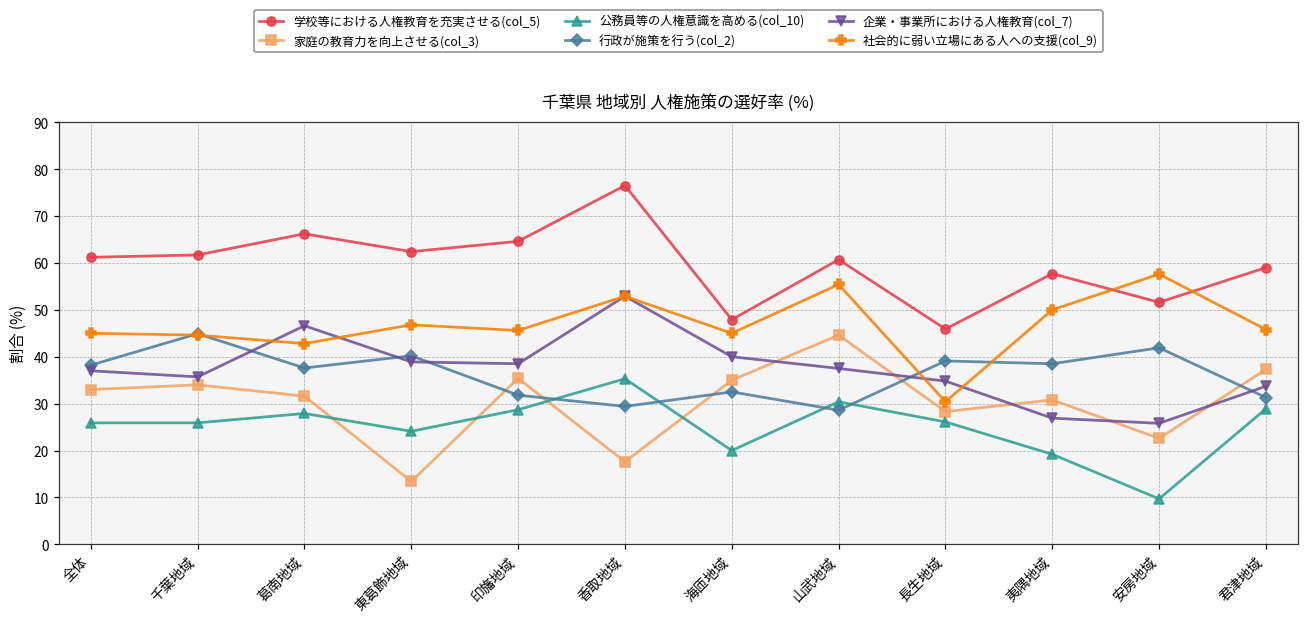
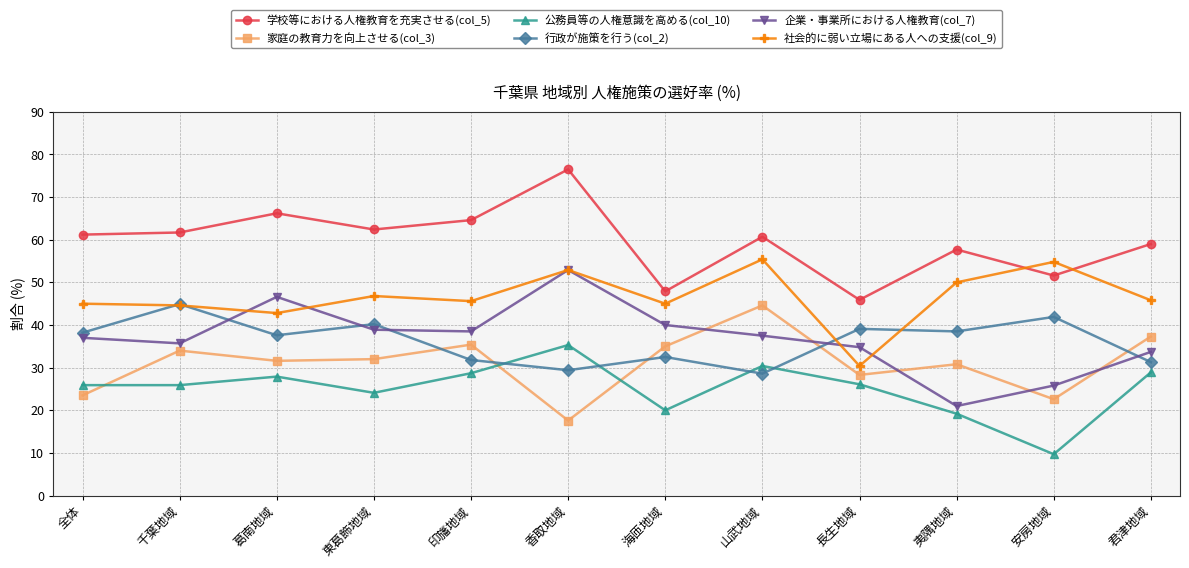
  {
    "学校等における人権教育を充実させる(col_5)": {
      "全体": 61,
      "千葉地域": 62,
      "葛南地域": 66,
      "東葛飾地域": 62,
      "印旛地域": 65,
      "香取地域": 77,
      "海匝地域": 48,
      "山武地域": 61,
      "長生地域": 46,
      "夷隅地域": 58,
      "安房地域": 52,
      "君津地域": 59
    },
    "家庭の教育力を向上させる(col_3)": {
-     "全体": 33,
+     "全体": 24,
      "千葉地域": 34,
      "葛南地域": 32,
-     "東葛飾地域": 13,
+     "東葛飾地域": 32,
      "印旛地域": 35,
      "香取地域": 18,
      "海匝地域": 35,
      "山武地域": 45,
      "長生地域": 28,
      "夷隅地域": 31,
      "安房地域": 23,
      "君津地域": 37
    },
    "企業・事業所における人権教育(col_7)": {
      "全体": 37,
      "千葉地域": 36,
      "葛南地域": 47,
      "東葛飾地域": 39,
      "印旛地域": 39,
      "海匝地域": 40,
      "山武地域": 38,
      "長生地域": 35,
-     "夷隅地域": 27,
+     "夷隅地域": 21,
      "安房地域": 26,
      "君津地域": 34
    },
    "社会的に弱い立場にある人への支援(col_9)": {
      "全体": 45,
      "葛南地域": 43,
      "東葛飾地域": 47,
      "印旛地域": 46,
      "海匝地域": 45,
      "山武地域": 55,
      "長生地域": 30,
      "夷隅地域": 50,
-     "安房地域": 58,
+     "安房地域": 55,
      "君津地域": 46
    }
  }
